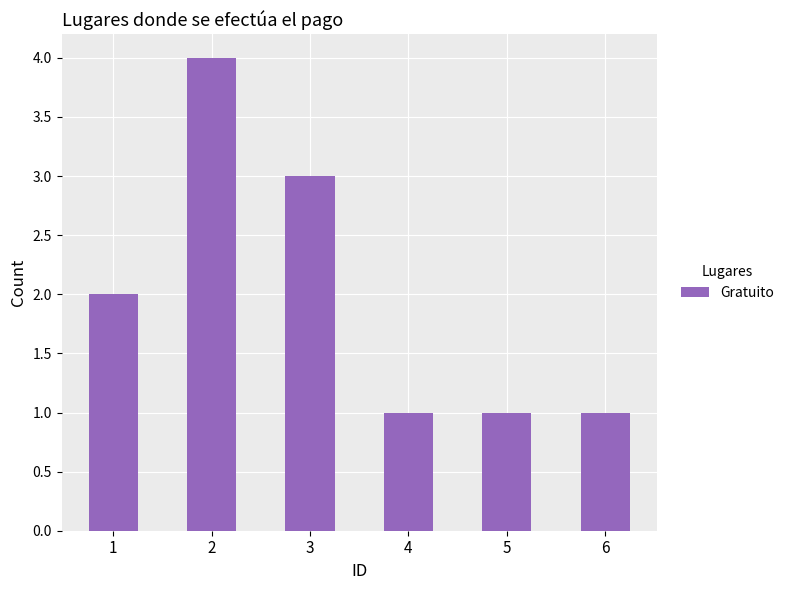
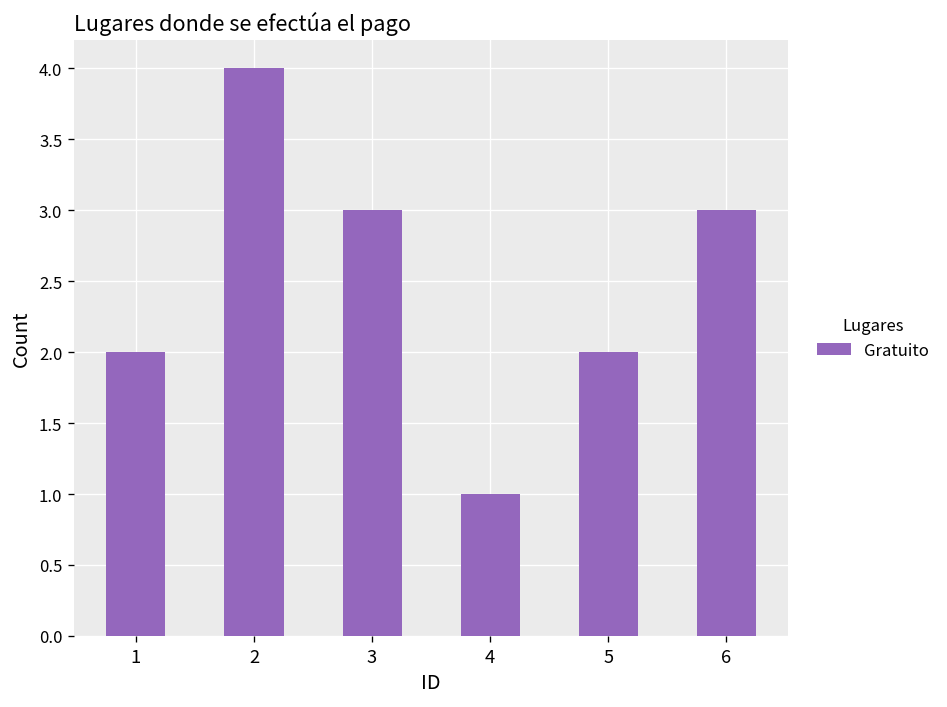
  {
    "1": 2,
    "2": 4,
    "3": 3,
    "4": 1,
-   "5": 1,
-   "6": 1
+   "5": 2,
+   "6": 3
  }
